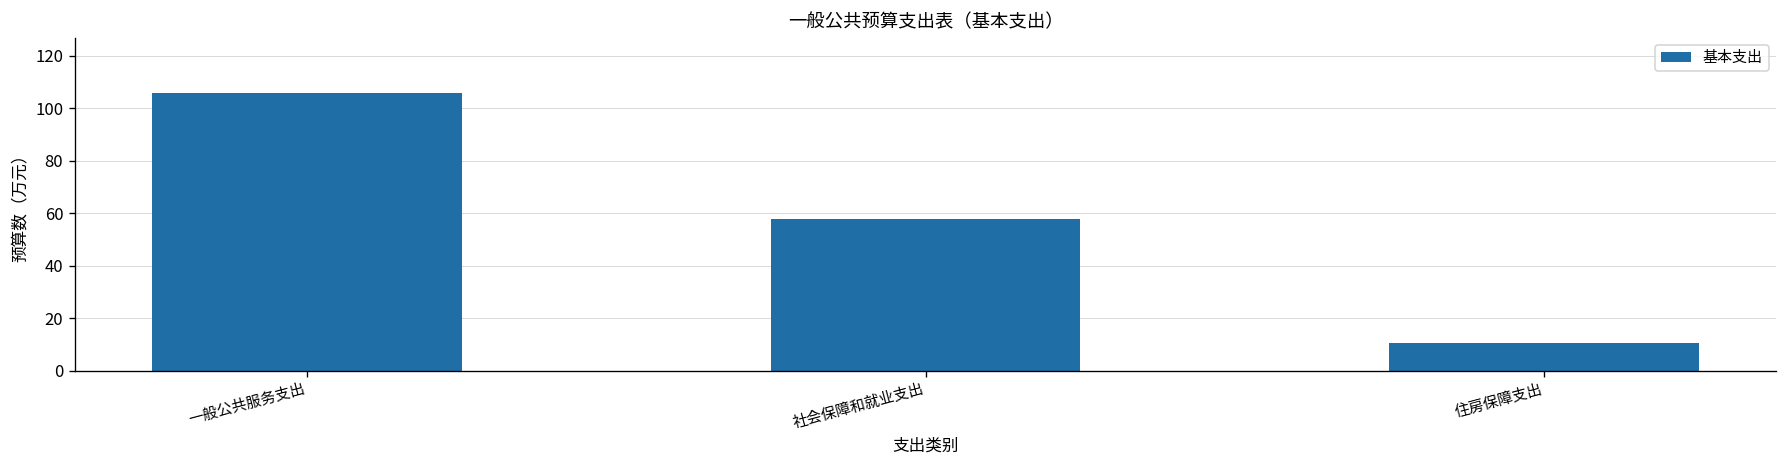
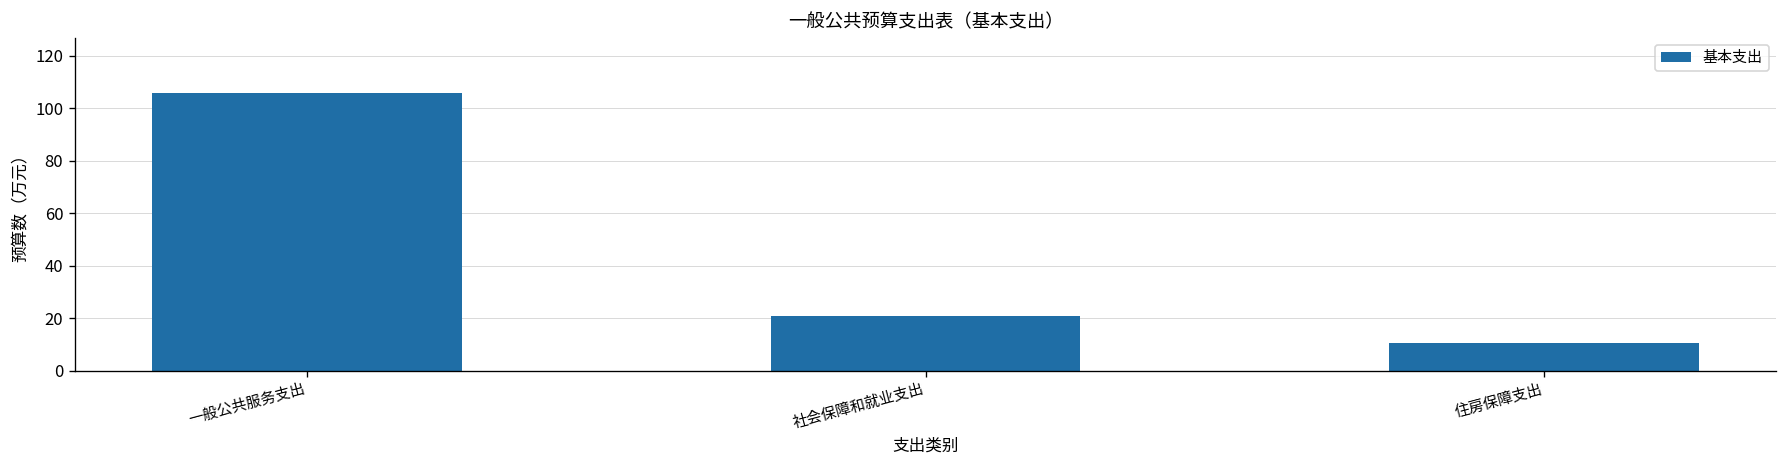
  {
    "一般公共服务支出": 106,
-   "社会保障和就业支出": 58,
+   "社会保障和就业支出": 21,
    "住房保障支出": 11
  }
